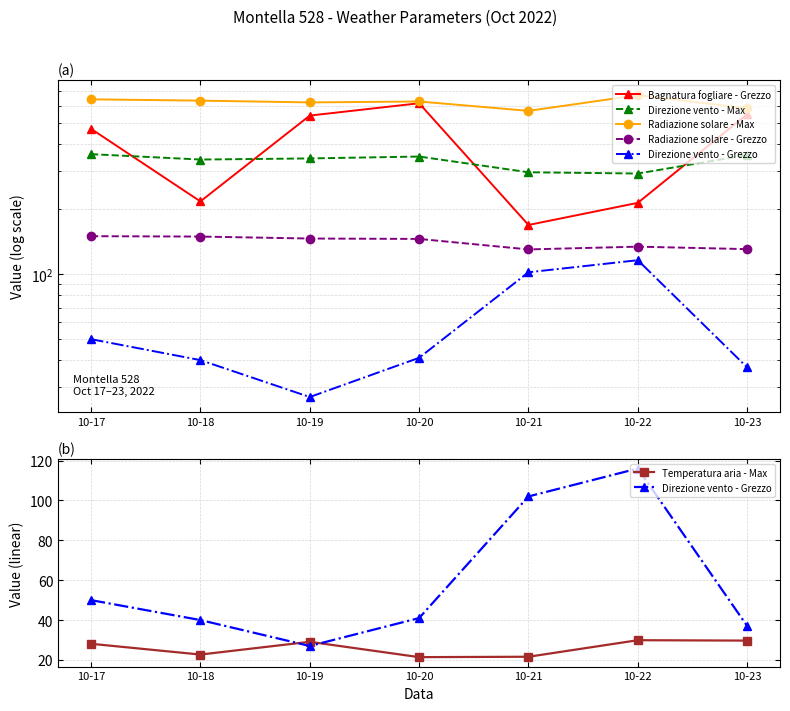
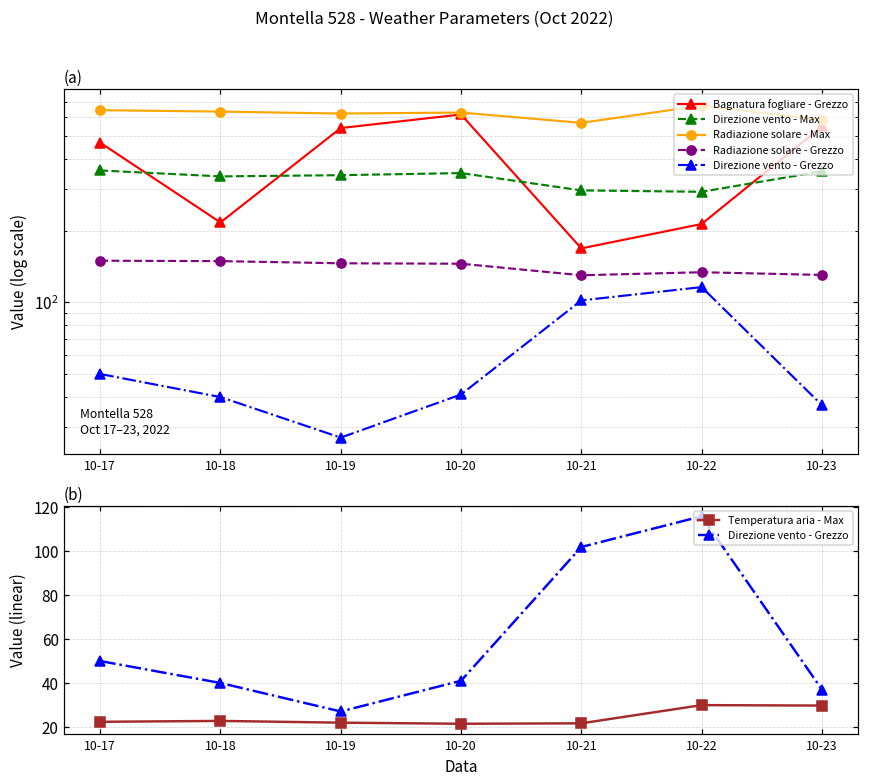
  {
    "(b)": {
      "Temperatura aria - Max": {
-       "10-17": 28,
+       "10-17": 22,
        "10-18": 23,
-       "10-19": 29,
+       "10-19": 22,
        "10-20": 21,
        "10-21": 22,
        "10-22": 30,
        "10-23": 30
      },
      "Direzione vento - Grezzo": {
        "10-17": 50,
        "10-18": 40,
        "10-19": 27,
        "10-20": 41,
        "10-21": 102,
        "10-23": 37
      }
    }
  }
